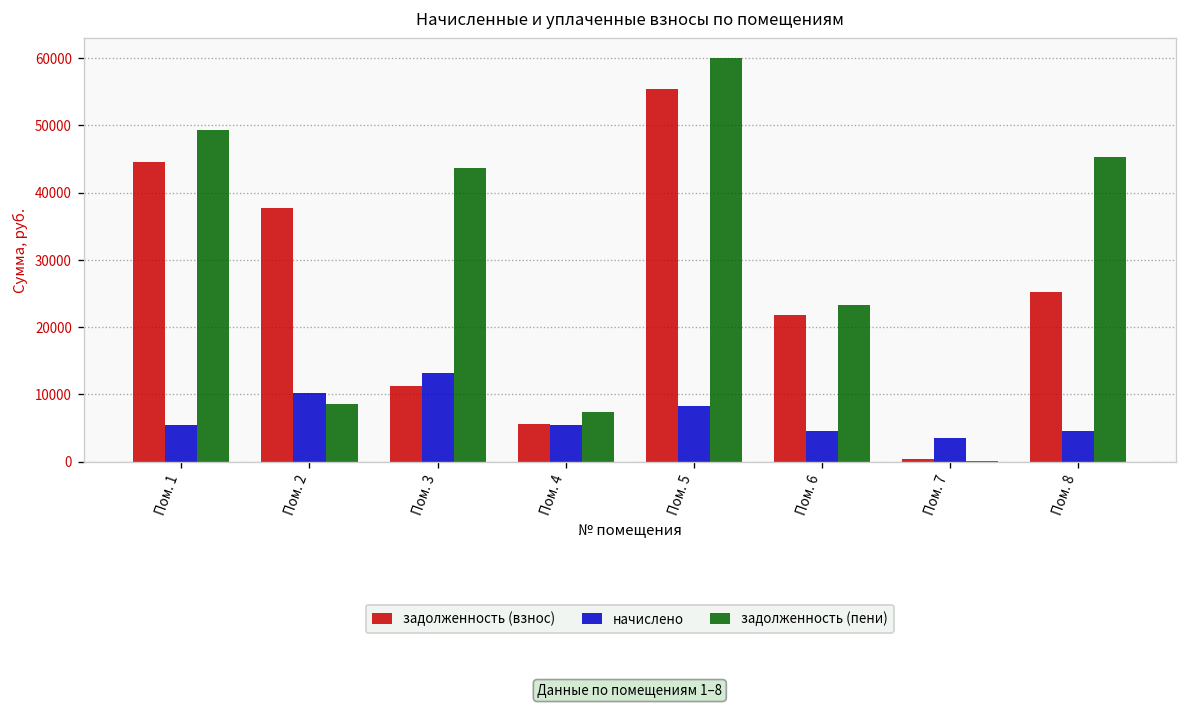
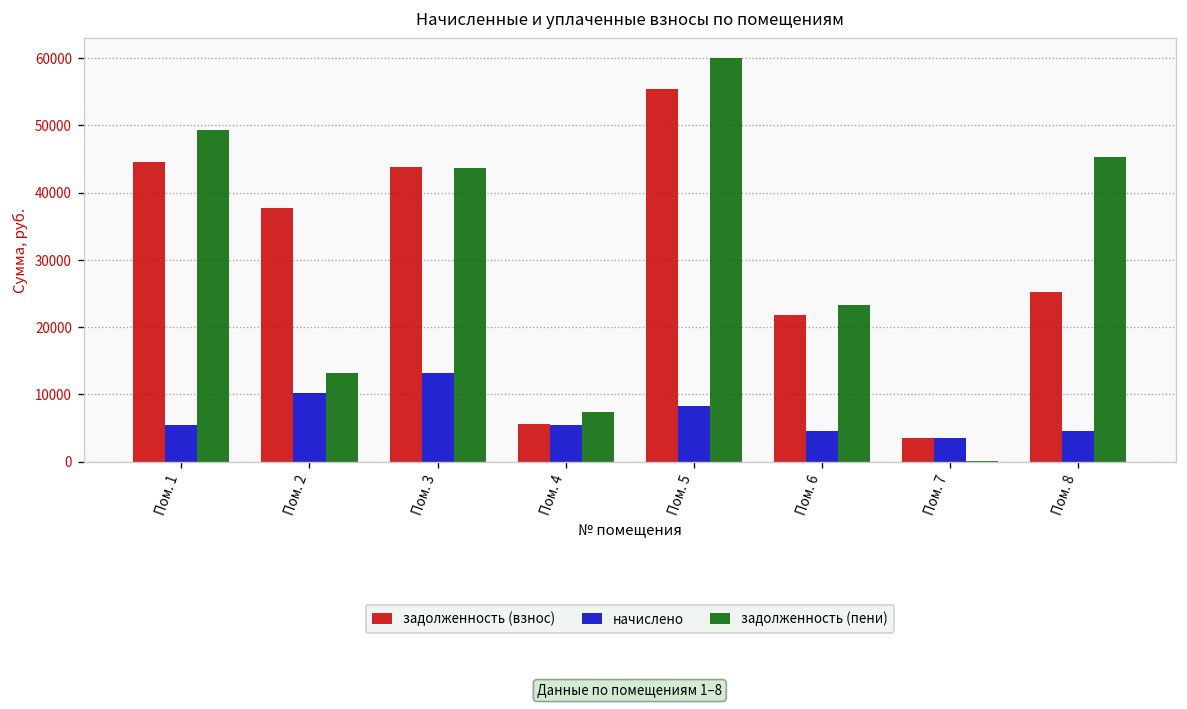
  {
    "задолженность (взнос)": {
      "Пом. 1": 45000,
      "Пом. 2": 38000,
-     "Пом. 3": 11000,
+     "Пом. 3": 44000,
      "Пом. 4": 6000,
      "Пом. 5": 55000,
      "Пом. 6": 22000,
-     "Пом. 7": 0,
+     "Пом. 7": 3000,
      "Пом. 8": 25000
    },
    "начислено": {
      "Пом. 1": 5000,
      "Пом. 2": 10000,
      "Пом. 3": 13000,
      "Пом. 4": 5000,
      "Пом. 5": 8000,
      "Пом. 6": 5000,
      "Пом. 7": 3000,
      "Пом. 8": 5000
    },
    "задолженность (пени)": {
      "Пом. 1": 49000,
-     "Пом. 2": 9000,
+     "Пом. 2": 13000,
      "Пом. 3": 44000,
      "Пом. 4": 7000,
      "Пом. 5": 60000,
      "Пом. 6": 23000,
      "Пом. 8": 45000
    }
  }
